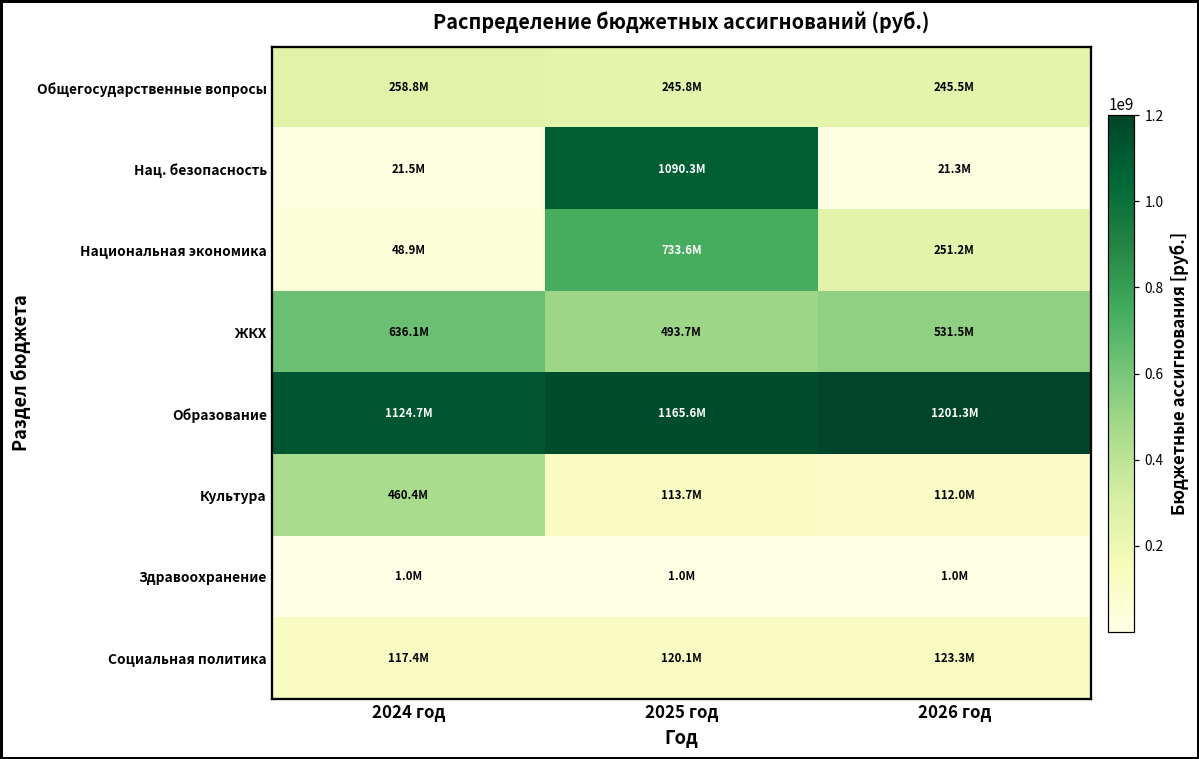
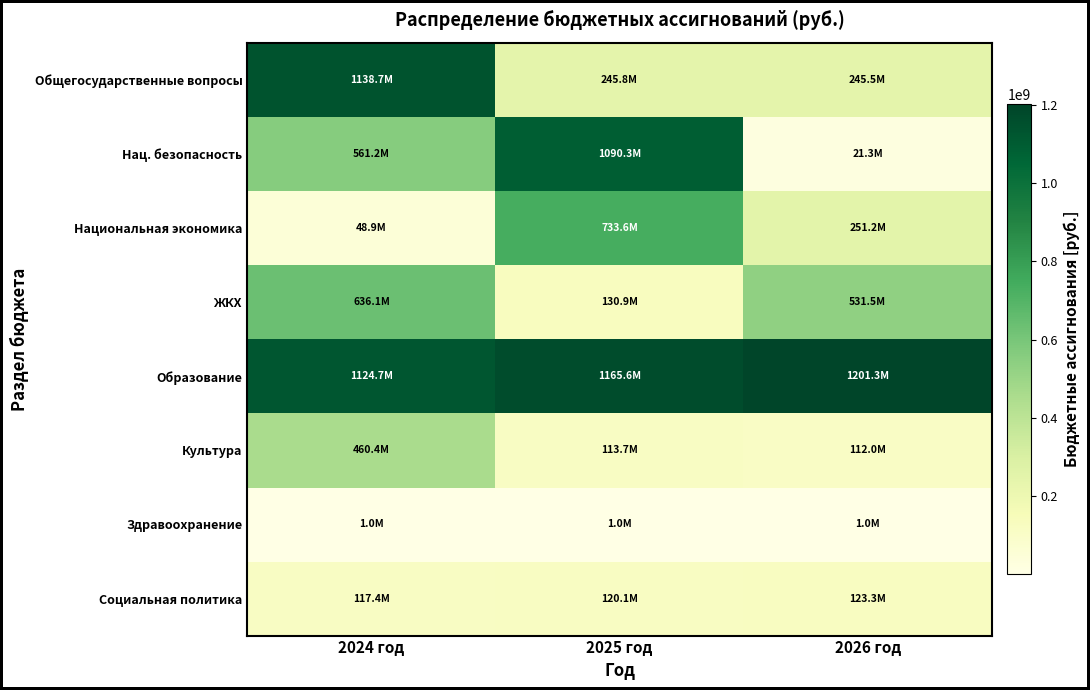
  {
    "Общегосударственные вопросы": {
-     "2024 год": "258.8M",
+     "2024 год": "1138.7M",
      "2025 год": "245.8M",
      "2026 год": "245.5M"
    },
    "Нац. безопасность": {
-     "2024 год": "21.5M",
+     "2024 год": "561.2M",
      "2025 год": "1090.3M",
      "2026 год": "21.3M"
    },
    "Национальная экономика": {
      "2024 год": "48.9M",
      "2025 год": "733.6M",
      "2026 год": "251.2M"
    },
    "ЖКХ": {
      "2024 год": "636.1M",
-     "2025 год": "493.7M",
+     "2025 год": "130.9M",
      "2026 год": "531.5M"
    },
    "Образование": {
      "2024 год": "1124.7M",
      "2025 год": "1165.6M",
      "2026 год": "1201.3M"
    },
    "Культура": {
      "2024 год": "460.4M",
      "2025 год": "113.7M",
      "2026 год": "112.0M"
    },
    "Здравоохранение": {
      "2024 год": "1.0M",
      "2025 год": "1.0M",
      "2026 год": "1.0M"
    },
    "Социальная политика": {
      "2024 год": "117.4M",
      "2025 год": "120.1M",
      "2026 год": "123.3M"
    }
  }
